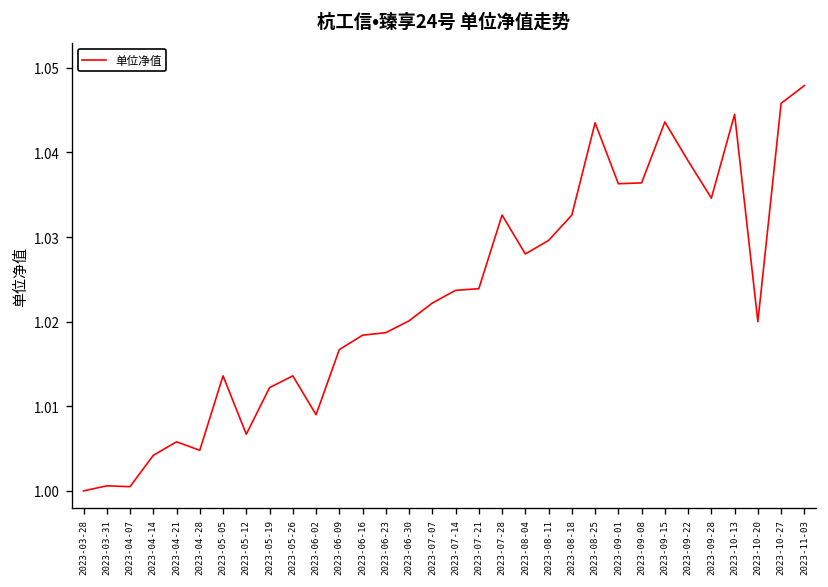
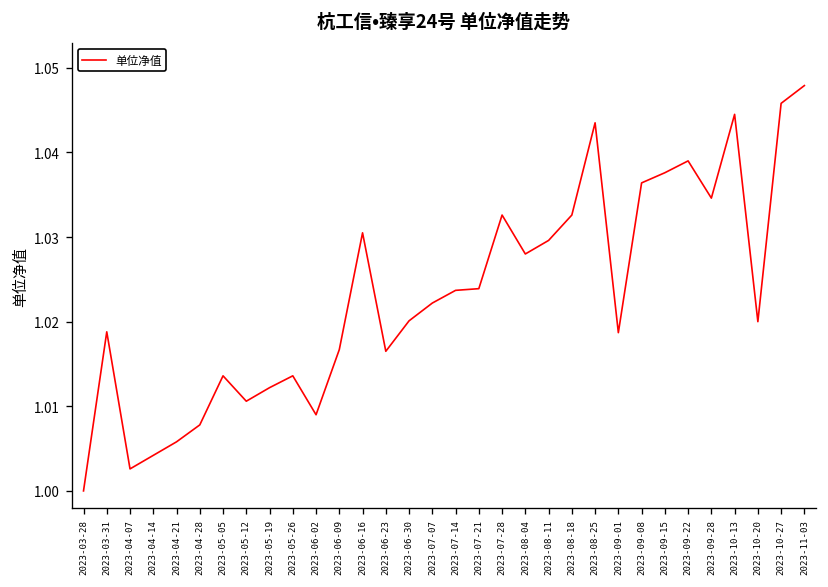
  {
    "2023-03-28": 1.000,
-   "2023-03-31": 1.001,
-   "2023-04-07": 1.001,
+   "2023-03-31": 1.019,
+   "2023-04-07": 1.003,
    "2023-04-14": 1.004,
    "2023-04-21": 1.006,
-   "2023-04-28": 1.005,
+   "2023-04-28": 1.008,
    "2023-05-05": 1.014,
-   "2023-05-12": 1.007,
+   "2023-05-12": 1.011,
    "2023-05-19": 1.012,
    "2023-05-26": 1.014,
    "2023-06-02": 1.009,
    "2023-06-09": 1.017,
-   "2023-06-16": 1.018,
-   "2023-06-23": 1.019,
+   "2023-06-16": 1.031,
+   "2023-06-23": 1.017,
    "2023-06-30": 1.020,
    "2023-07-07": 1.022,
    "2023-07-14": 1.024,
    "2023-07-21": 1.024,
    "2023-07-28": 1.033,
    "2023-08-04": 1.028,
    "2023-08-11": 1.030,
    "2023-08-18": 1.033,
    "2023-08-25": 1.044,
-   "2023-09-01": 1.036,
+   "2023-09-01": 1.019,
    "2023-09-08": 1.036,
-   "2023-09-15": 1.044,
+   "2023-09-15": 1.038,
    "2023-09-22": 1.039,
    "2023-09-28": 1.035,
    "2023-10-13": 1.045,
    "2023-10-20": 1.020,
    "2023-10-27": 1.046,
    "2023-11-03": 1.048
  }
